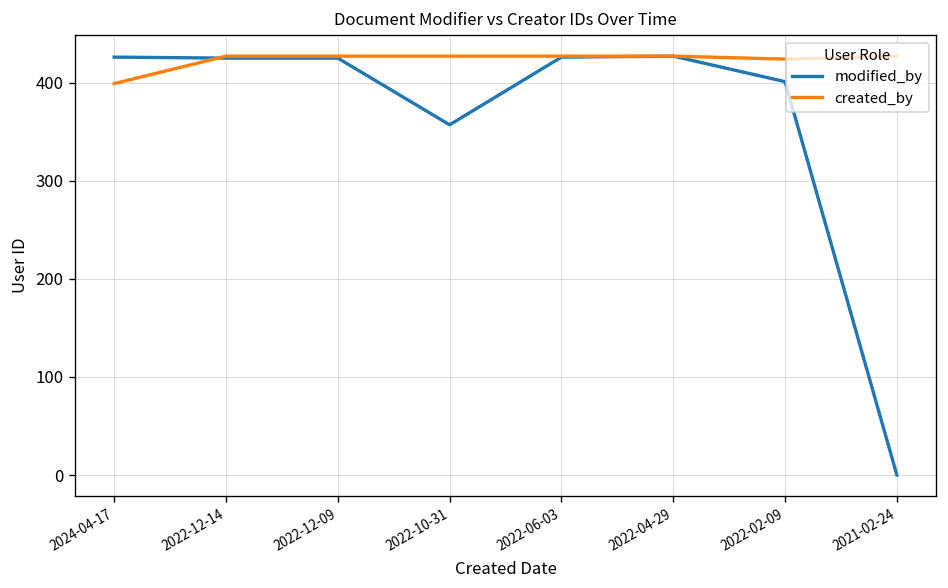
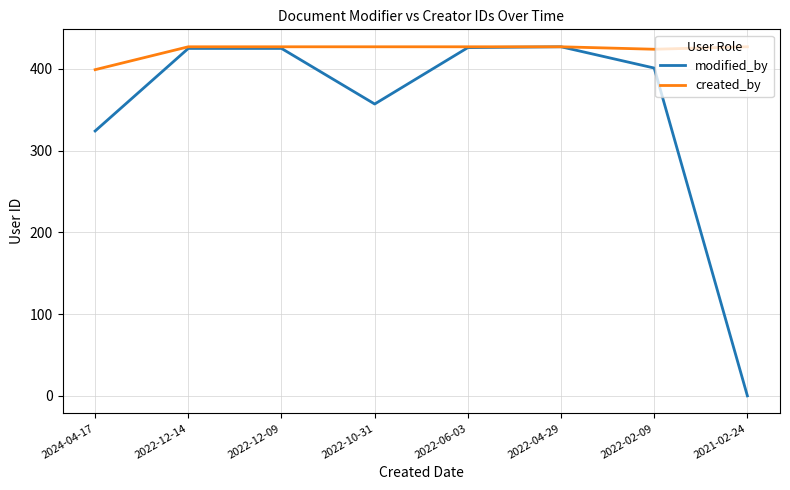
  {
    "modified_by": {
-     "2024-04-17": 430,
+     "2024-04-17": 320,
      "2022-10-31": 360,
      "2022-02-09": 400,
      "2021-02-24": 0
    },
    "created_by": {
      "2024-04-17": 400,
      "2022-10-31": 430,
      "2022-02-09": 420
    }
  }
